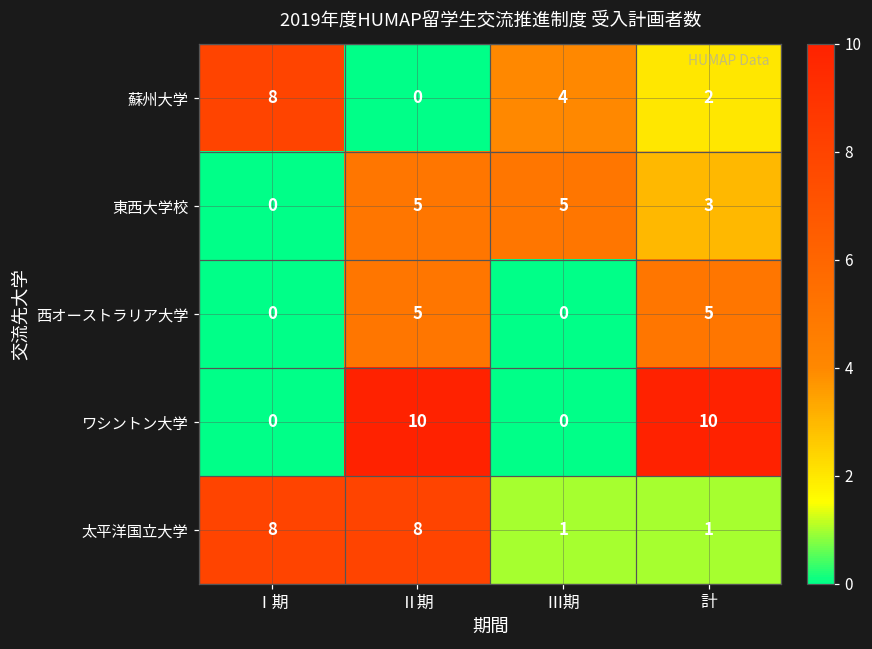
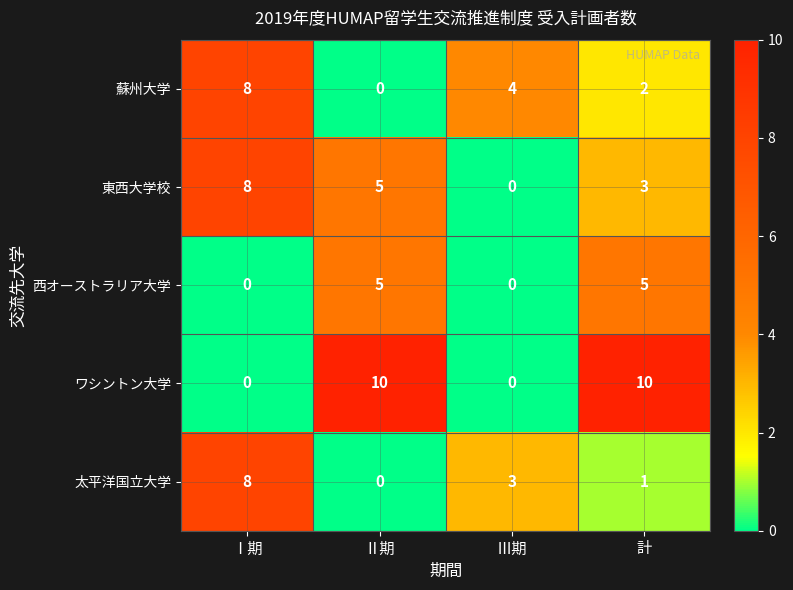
  {
    "蘇州大学": {
      "Ⅰ期": 8,
      "Ⅱ期": 0,
      "Ⅲ期": 4
    },
    "東西大学校": {
-     "Ⅰ期": 0,
+     "Ⅰ期": 8,
      "Ⅱ期": 5,
-     "Ⅲ期": 5,
+     "Ⅲ期": 0,
      "計": 3
    },
    "西オーストラリア大学": {
      "Ⅰ期": 0,
      "Ⅱ期": 5,
      "Ⅲ期": 0,
      "計": 5
    },
    "ワシントン大学": {
      "Ⅰ期": 0,
      "Ⅱ期": 10,
      "Ⅲ期": 0,
      "計": 10
    },
    "太平洋国立大学": {
      "Ⅰ期": 8,
-     "Ⅱ期": 8,
-     "Ⅲ期": 1,
+     "Ⅱ期": 0,
+     "Ⅲ期": 3,
      "計": 1
    }
  }
